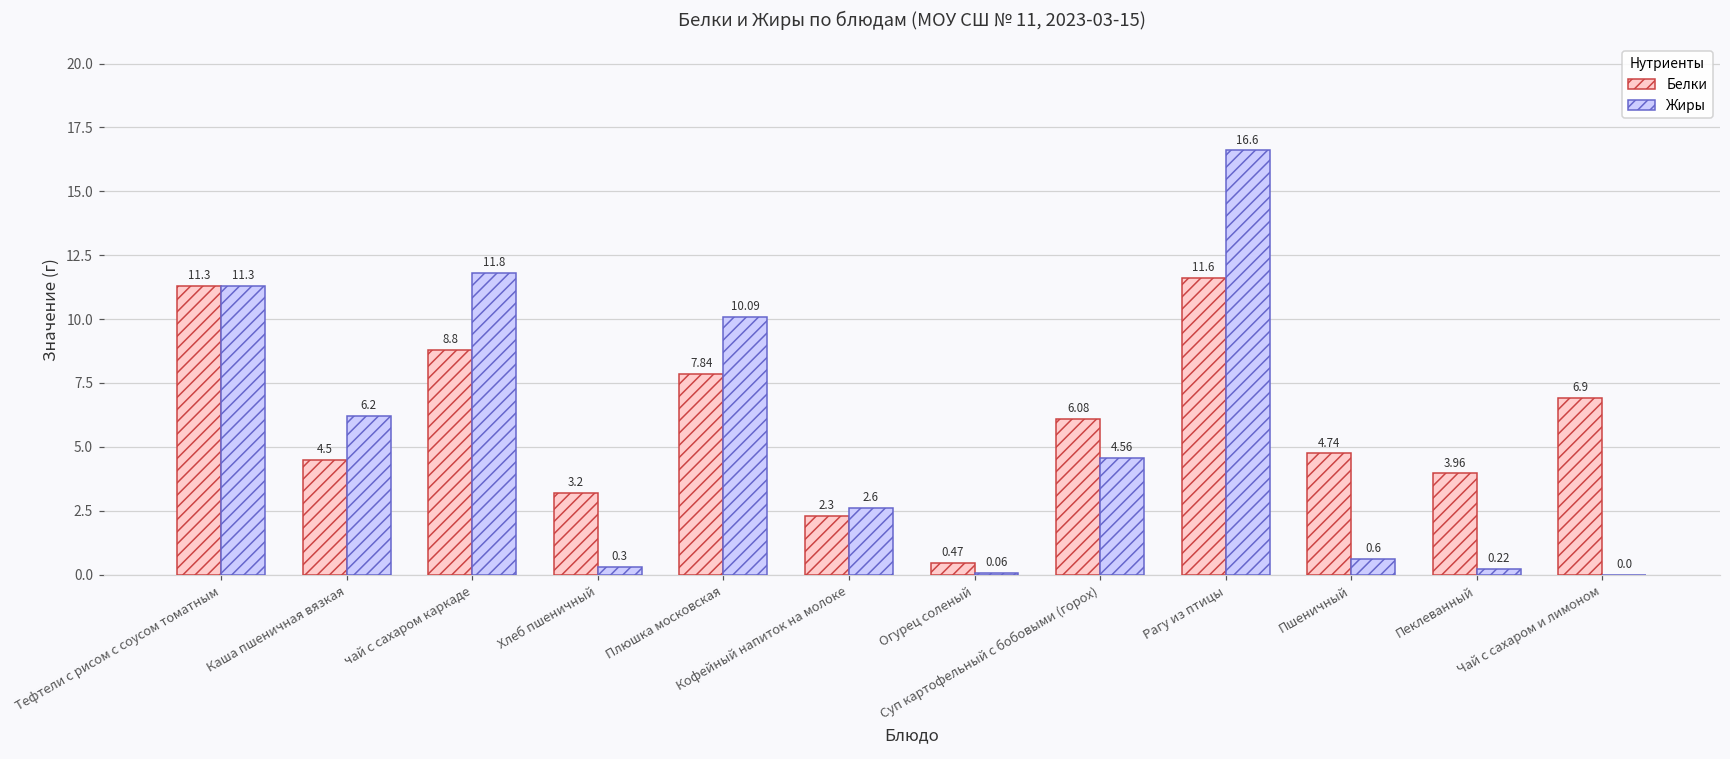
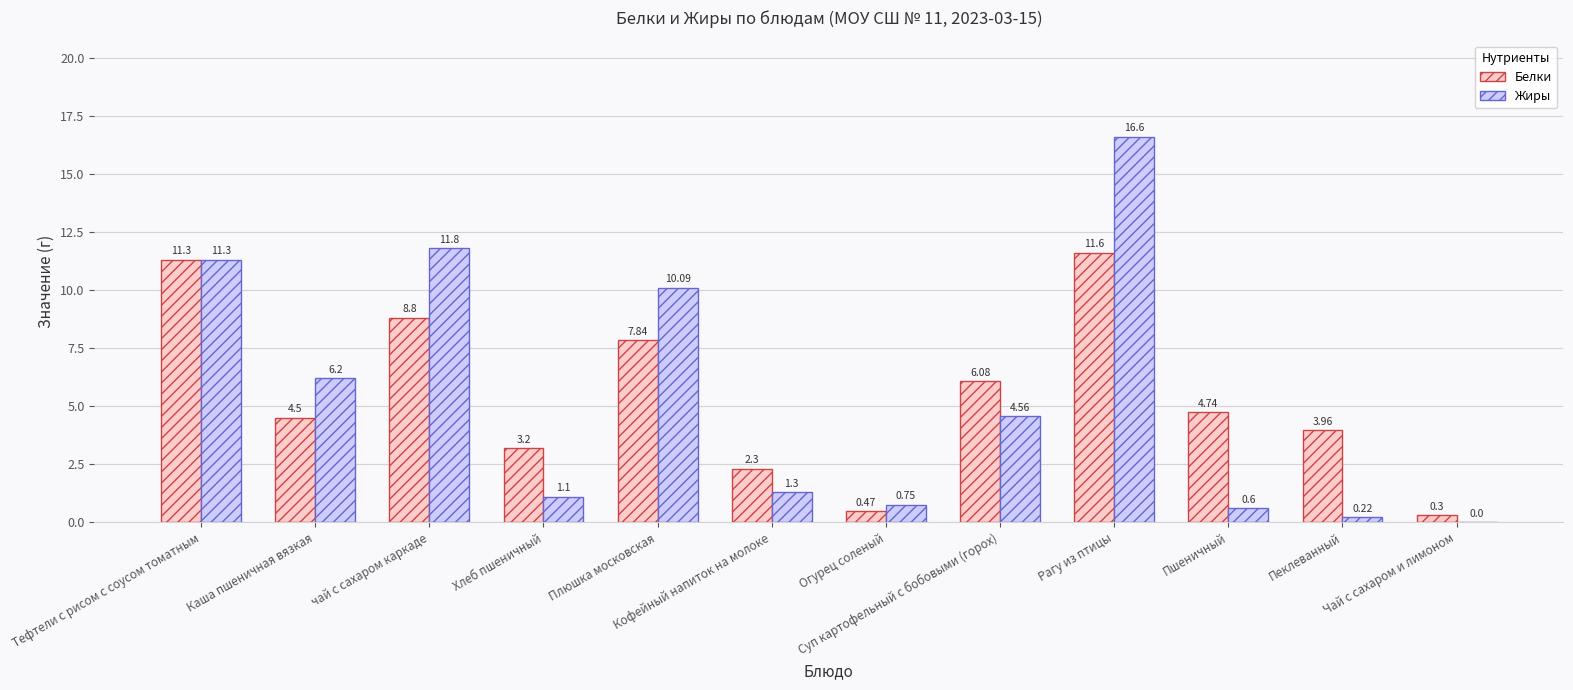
  {
    "Белки": {
      "Тефтели с рисом с соусом томатным": 11.3,
      "Каша пшеничная вязкая": 4.5,
      "чай с сахаром каркаде": 8.8,
      "Хлеб пшеничный": 3.2,
      "Плюшка московская": 7.84,
      "Кофейный напиток на молоке": 2.3,
      "Огурец соленый": 0.47,
      "Суп картофельный с бобовыми (горох)": 6.08,
      "Рагу из птицы": 11.6,
      "Пшеничный": 4.74,
      "Пеклеванный": 3.96,
-     "Чай с сахаром и лимоном": 6.9
+     "Чай с сахаром и лимоном": 0.3
    },
    "Жиры": {
      "Тефтели с рисом с соусом томатным": 11.3,
      "Каша пшеничная вязкая": 6.2,
      "чай с сахаром каркаде": 11.8,
-     "Хлеб пшеничный": 0.3,
+     "Хлеб пшеничный": 1.1,
      "Плюшка московская": 10.09,
-     "Кофейный напиток на молоке": 2.6,
-     "Огурец соленый": 0.06,
+     "Кофейный напиток на молоке": 1.3,
+     "Огурец соленый": 0.75,
      "Суп картофельный с бобовыми (горох)": 4.56,
      "Рагу из птицы": 16.6,
      "Пшеничный": 0.6,
      "Пеклеванный": 0.22,
      "Чай с сахаром и лимоном": 0.0
    }
  }
